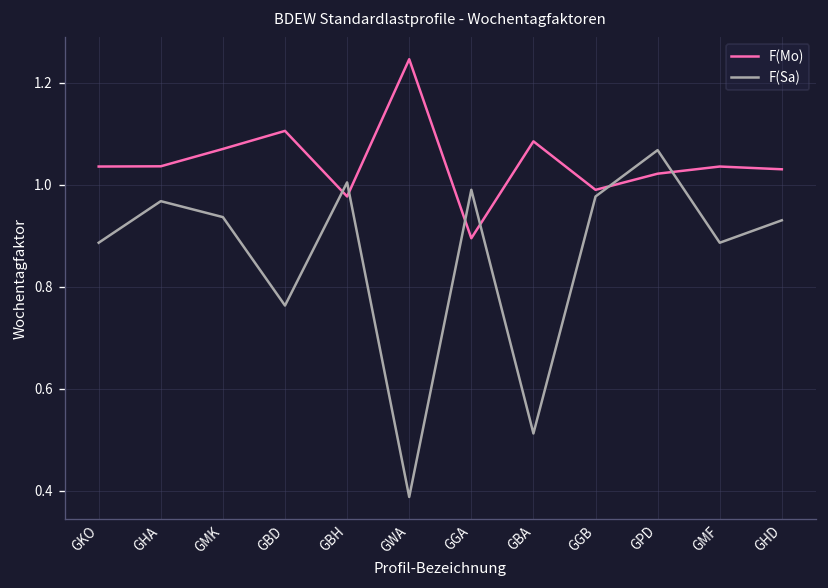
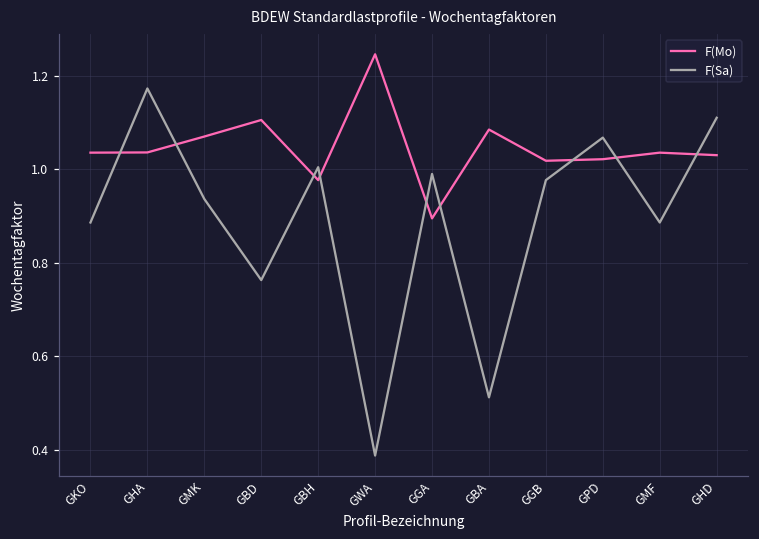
  {
    "F(Mo)": {
      "GKO": 1.04,
      "GHA": 1.04,
      "GMK": 1.07,
      "GBD": 1.11,
      "GBH": 0.98,
      "GWA": 1.25,
      "GGA": 0.89,
      "GBA": 1.08,
-     "GGB": 0.99,
+     "GGB": 1.02,
      "GPD": 1.02,
      "GMF": 1.04,
      "GHD": 1.03
    },
    "F(Sa)": {
      "GKO": 0.89,
-     "GHA": 0.97,
+     "GHA": 1.17,
      "GMK": 0.94,
      "GBD": 0.76,
      "GBH": 1.00,
      "GWA": 0.39,
      "GGA": 0.99,
      "GBA": 0.51,
      "GGB": 0.98,
      "GPD": 1.07,
      "GMF": 0.89,
-     "GHD": 0.93
+     "GHD": 1.11
    }
  }
